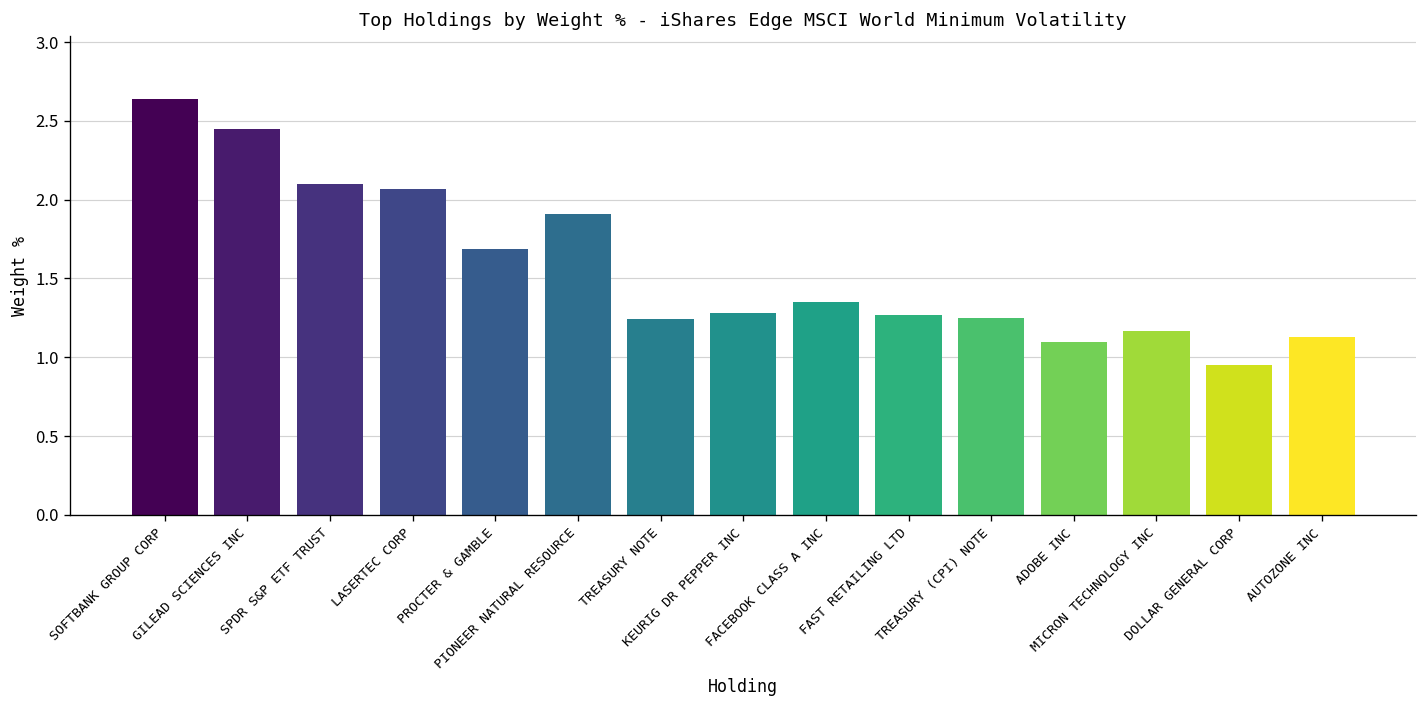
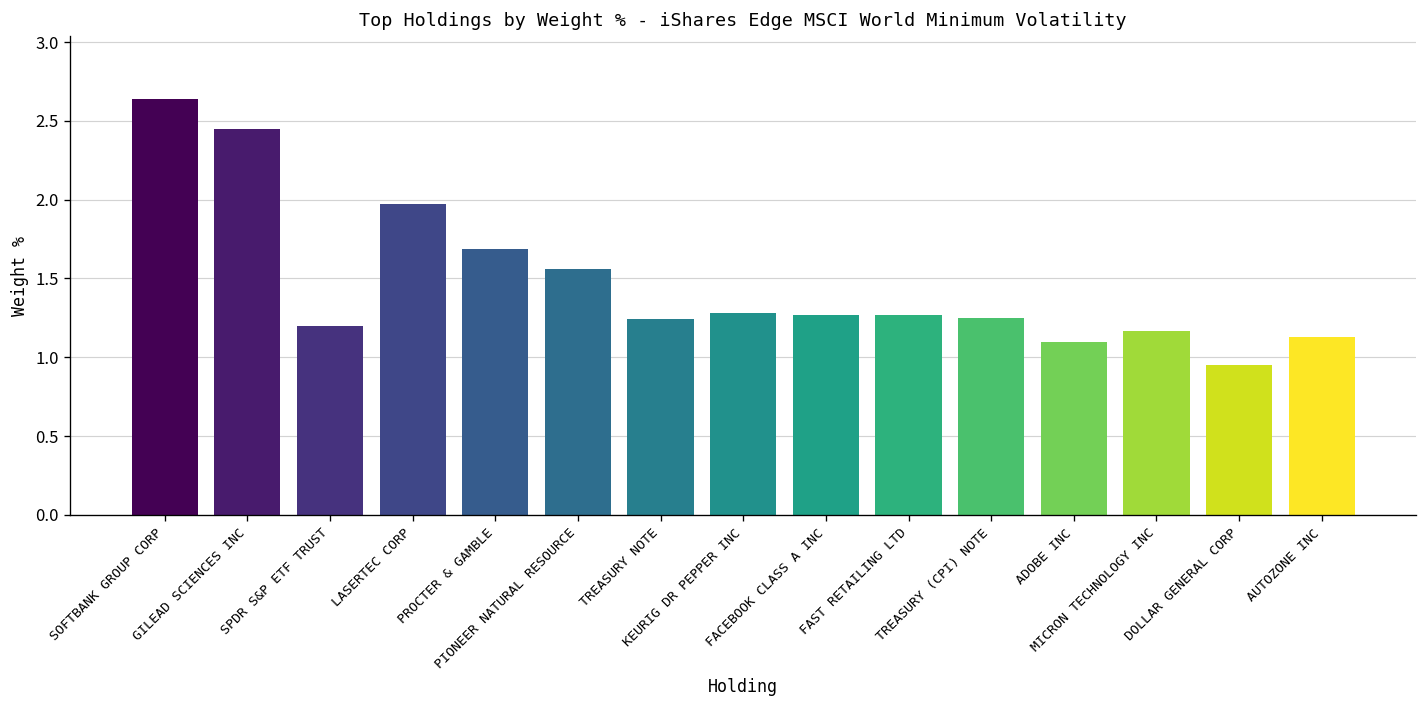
  {
    "SOFTBANK GROUP CORP": 2.64,
    "GILEAD SCIENCES INC": 2.45,
-   "SPDR S&P ETF TRUST": 2.1,
-   "LASERTEC CORP": 2.07,
+   "SPDR S&P ETF TRUST": 1.2,
+   "LASERTEC CORP": 1.97,
    "PROCTER & GAMBLE": 1.69,
-   "PIONEER NATURAL RESOURCE": 1.91,
+   "PIONEER NATURAL RESOURCE": 1.56,
    "TREASURY NOTE": 1.24,
    "KEURIG DR PEPPER INC": 1.28,
-   "FACEBOOK CLASS A INC": 1.35,
+   "FACEBOOK CLASS A INC": 1.27,
    "FAST RETAILING LTD": 1.27,
    "TREASURY (CPI) NOTE": 1.25,
    "ADOBE INC": 1.10,
    "MICRON TECHNOLOGY INC": 1.17,
    "DOLLAR GENERAL CORP": 0.95,
    "AUTOZONE INC": 1.13
  }
